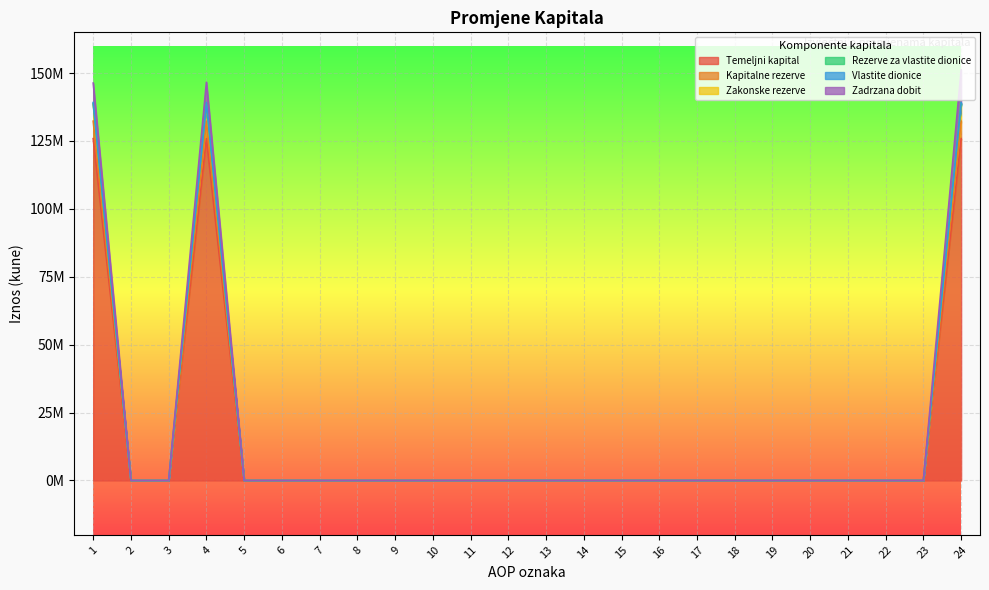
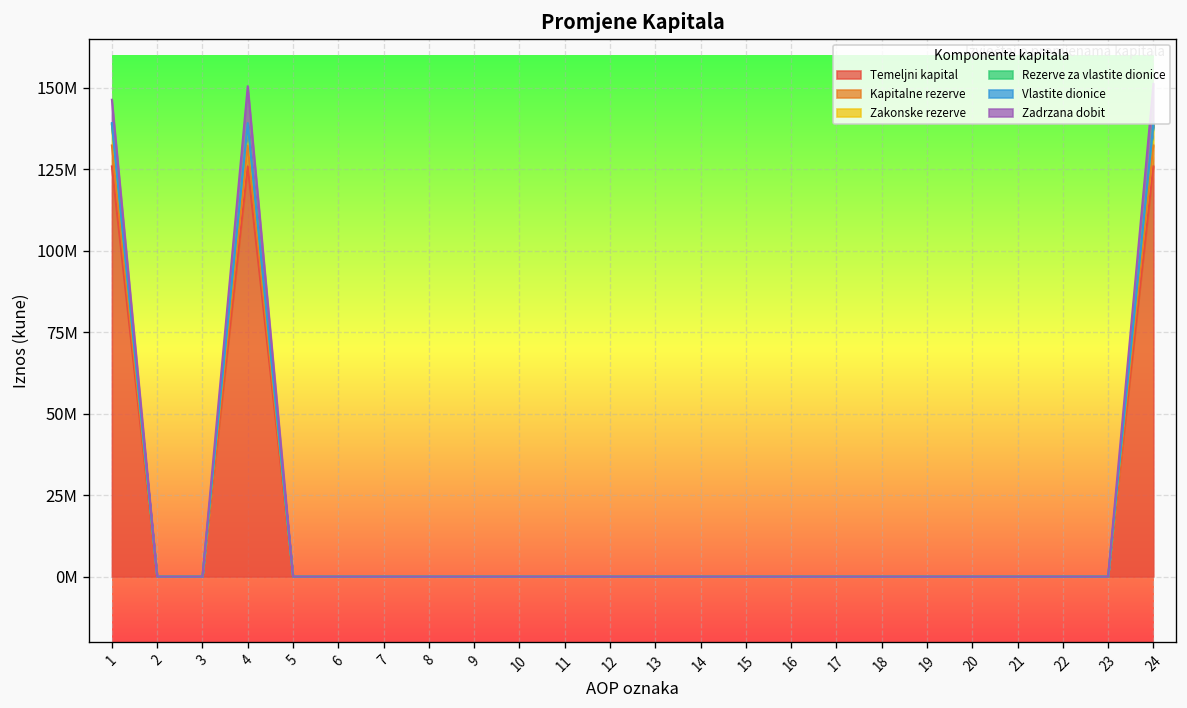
  {
    "Zadrzana dobit": {
      "1": 7000000,
-     "4": 7000000
+     "4": 11000000
    }
  }
